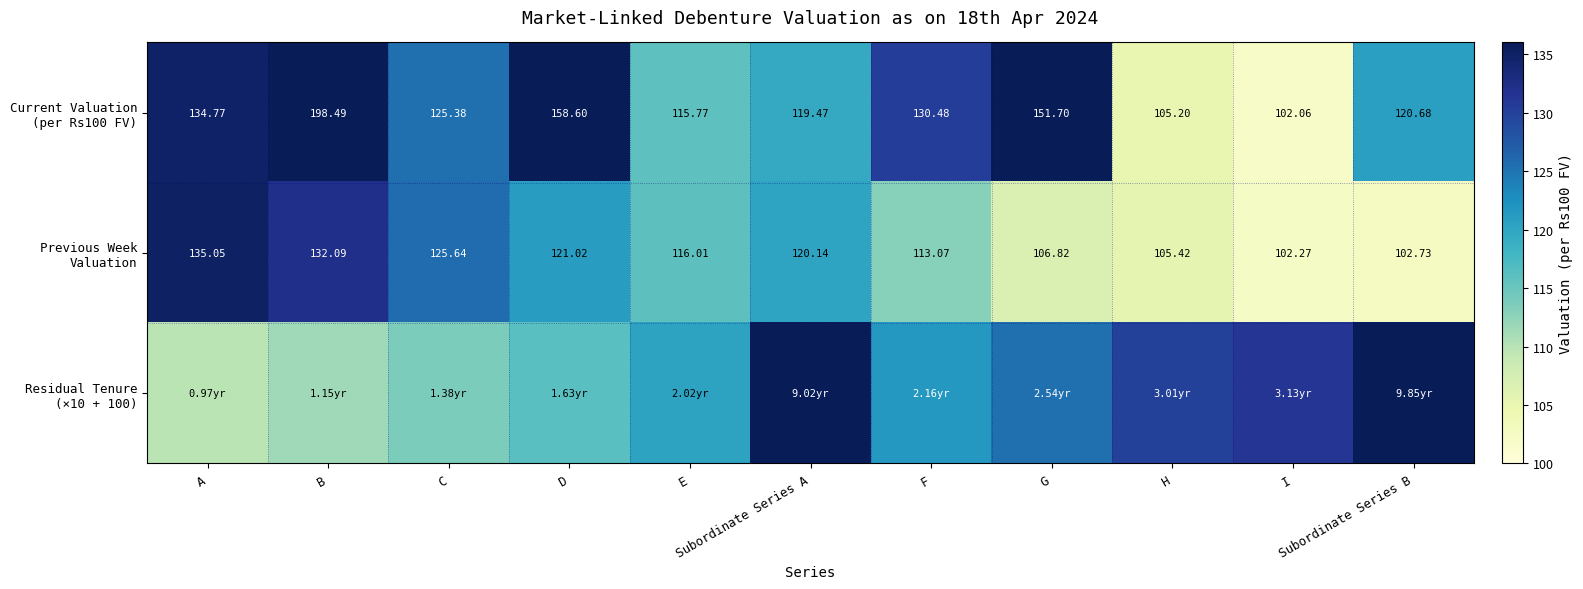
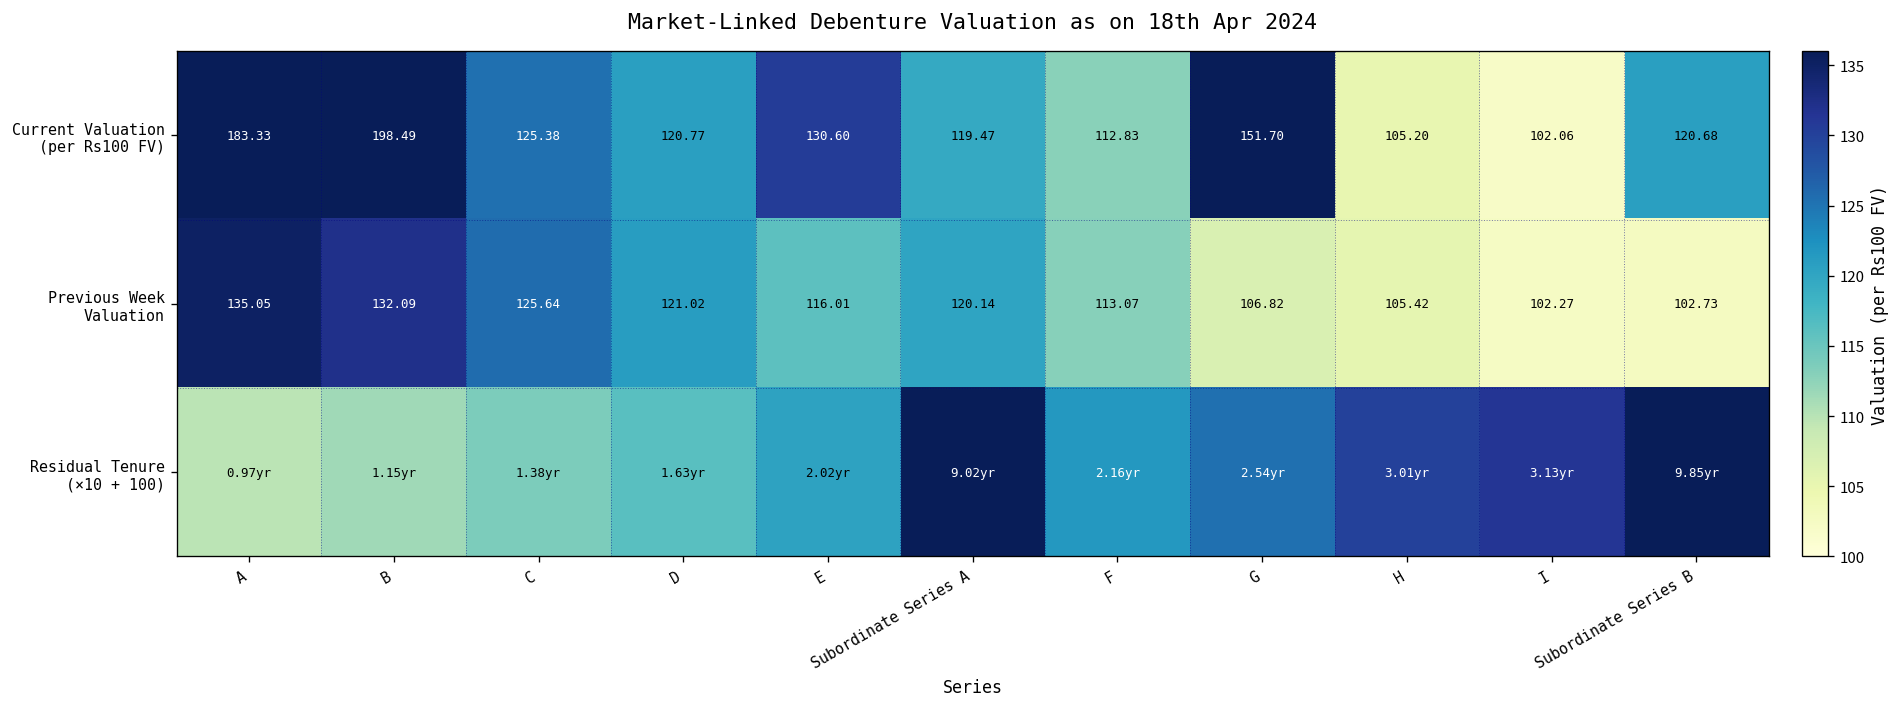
  {
    "Current Valuation (per Rs100 FV)": {
-     "A": 134.77,
+     "A": 183.33,
      "B": 198.49,
      "C": 125.38,
-     "D": 158.60,
-     "E": 115.77,
+     "D": 120.77,
+     "E": 130.60,
      "Subordinate Series A": 119.47,
-     "F": 130.48,
+     "F": 112.83,
      "G": 151.70,
      "H": 105.20,
      "I": 102.06,
      "Subordinate Series B": 120.68
    },
    "Previous Week Valuation": {
      "A": 135.05,
      "B": 132.09,
      "C": 125.64,
      "D": 121.02,
      "E": 116.01,
      "Subordinate Series A": 120.14,
      "F": 113.07,
      "G": 106.82,
      "H": 105.42,
      "I": 102.27,
      "Subordinate Series B": 102.73
    },
    "Residual Tenure (×10 + 100)": {
      "A": 0.97,
      "B": 1.15,
      "C": 1.38,
      "D": 1.63,
      "E": 2.02,
      "Subordinate Series A": 9.02,
      "F": 2.16,
      "G": 2.54,
      "H": 3.01,
      "I": 3.13,
      "Subordinate Series B": 9.85
    }
  }
